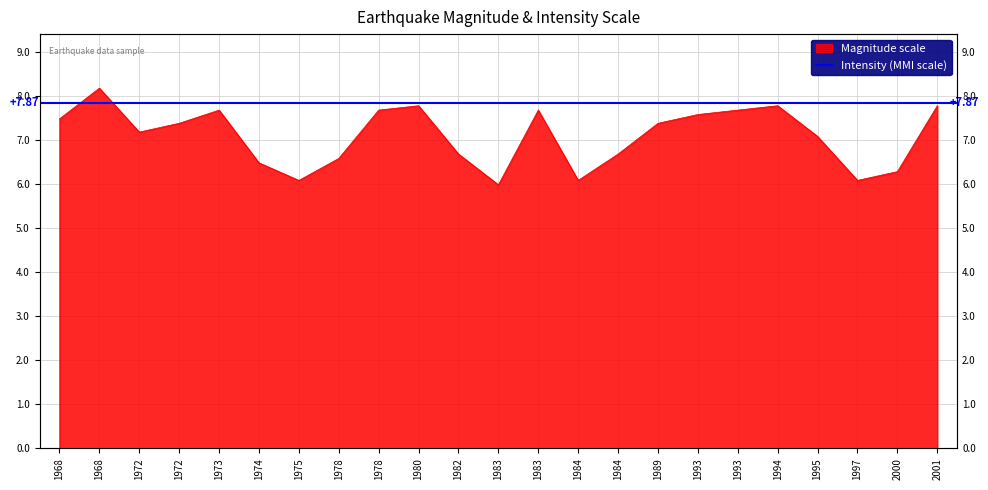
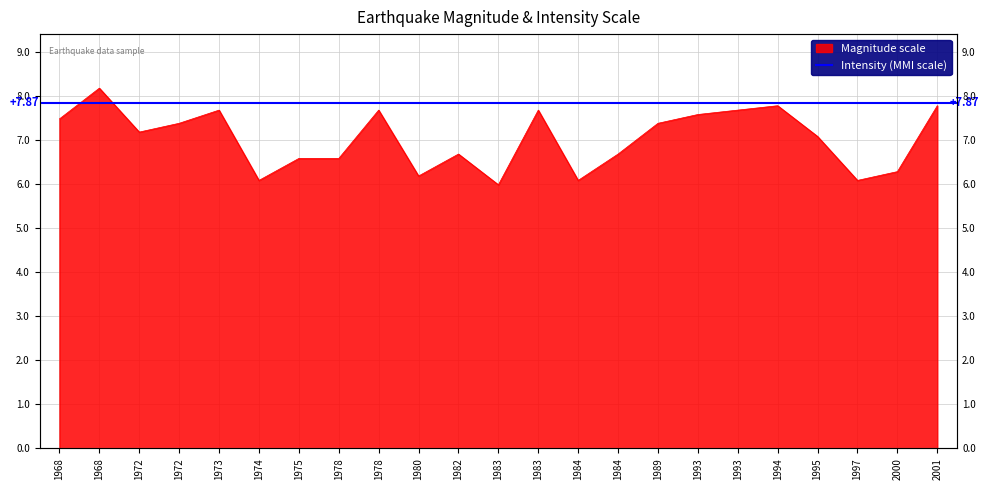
  {
    "1973": 7.7,
-   "1974": 6.5,
-   "1975": 6.1,
-   "1980": 7.8,
+   "1974": 6.1,
+   "1975": 6.6,
+   "1980": 6.2,
    "1982": 6.7,
    "1989": 7.4,
    "1994": 7.8,
    "1995": 7.1,
    "1997": 6.1,
    "2000": 6.3
  }
